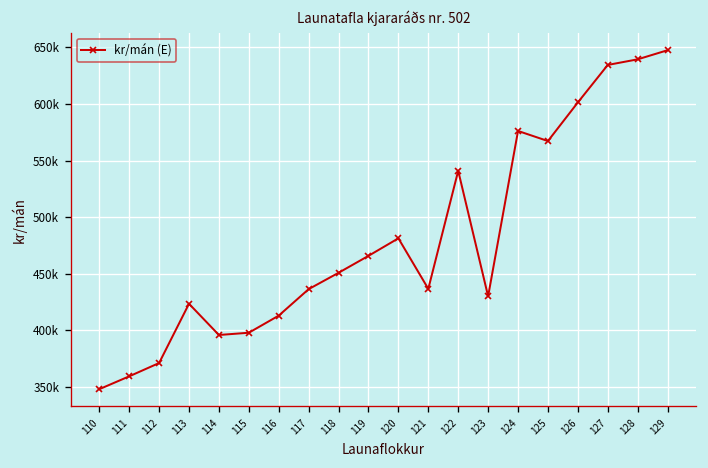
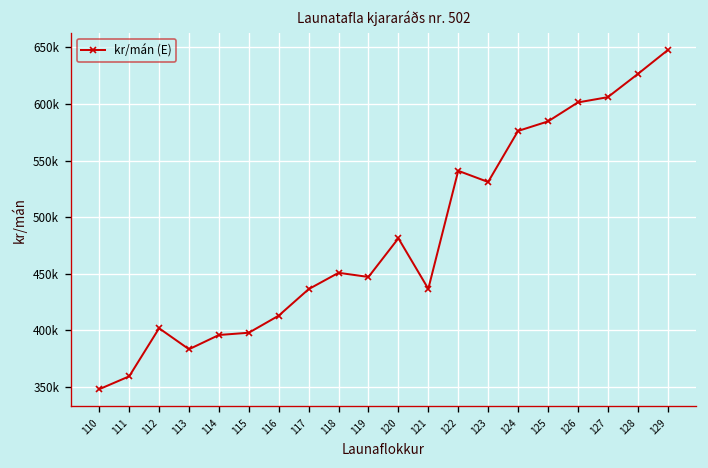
  {
    "110": 350000,
    "111": 360000,
-   "112": 370000,
-   "113": 420000,
+   "112": 400000,
+   "113": 380000,
    "114": 400000,
    "115": 400000,
    "116": 410000,
    "117": 440000,
    "118": 450000,
-   "119": 470000,
+   "119": 450000,
    "120": 480000,
    "121": 440000,
    "122": 540000,
-   "123": 430000,
+   "123": 530000,
    "124": 580000,
-   "125": 570000,
+   "125": 580000,
    "126": 600000,
-   "127": 630000,
-   "128": 640000,
+   "127": 610000,
+   "128": 630000,
    "129": 650000
  }
